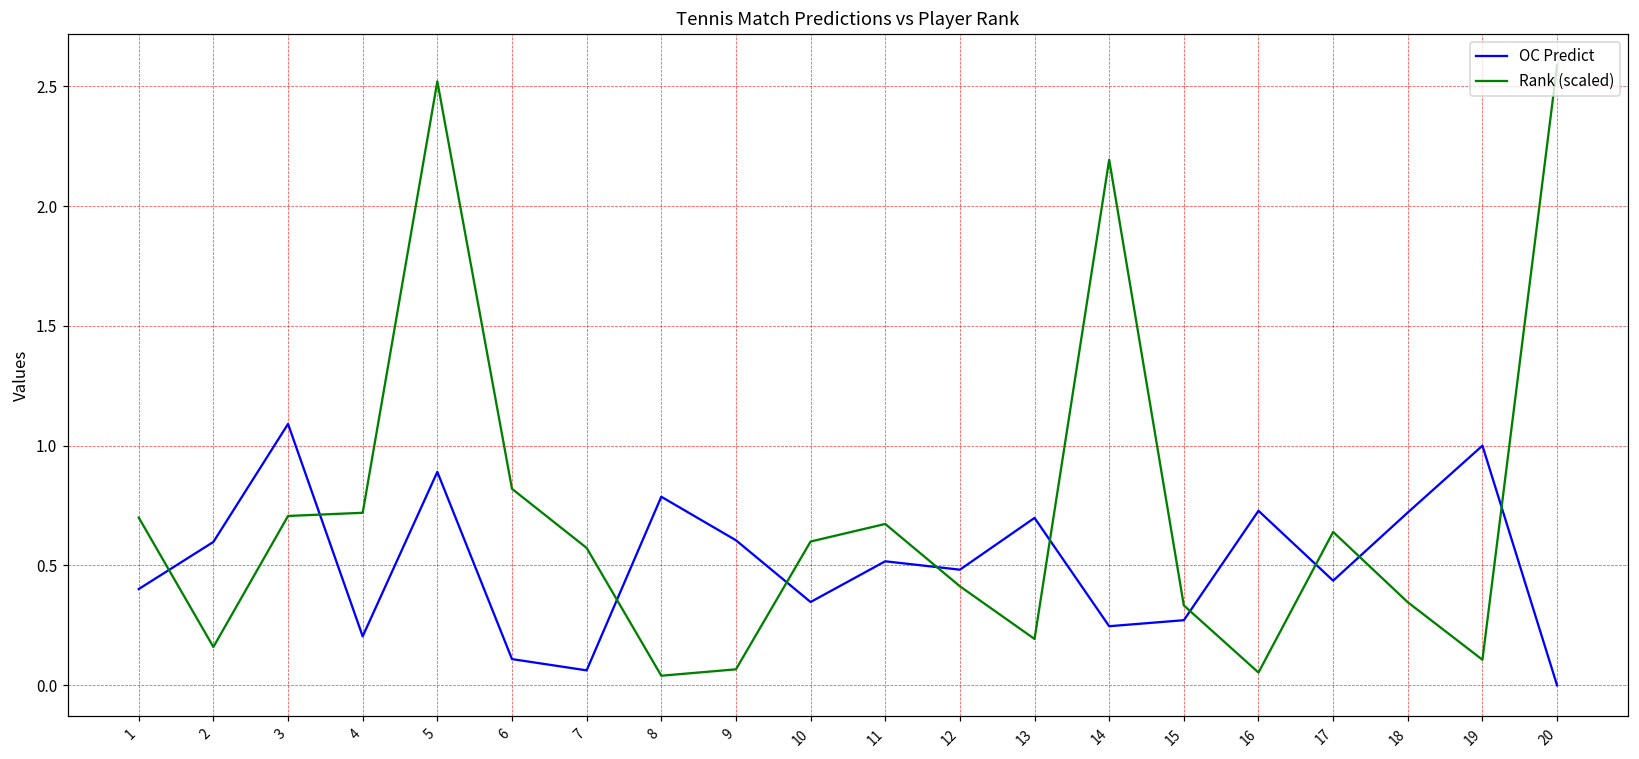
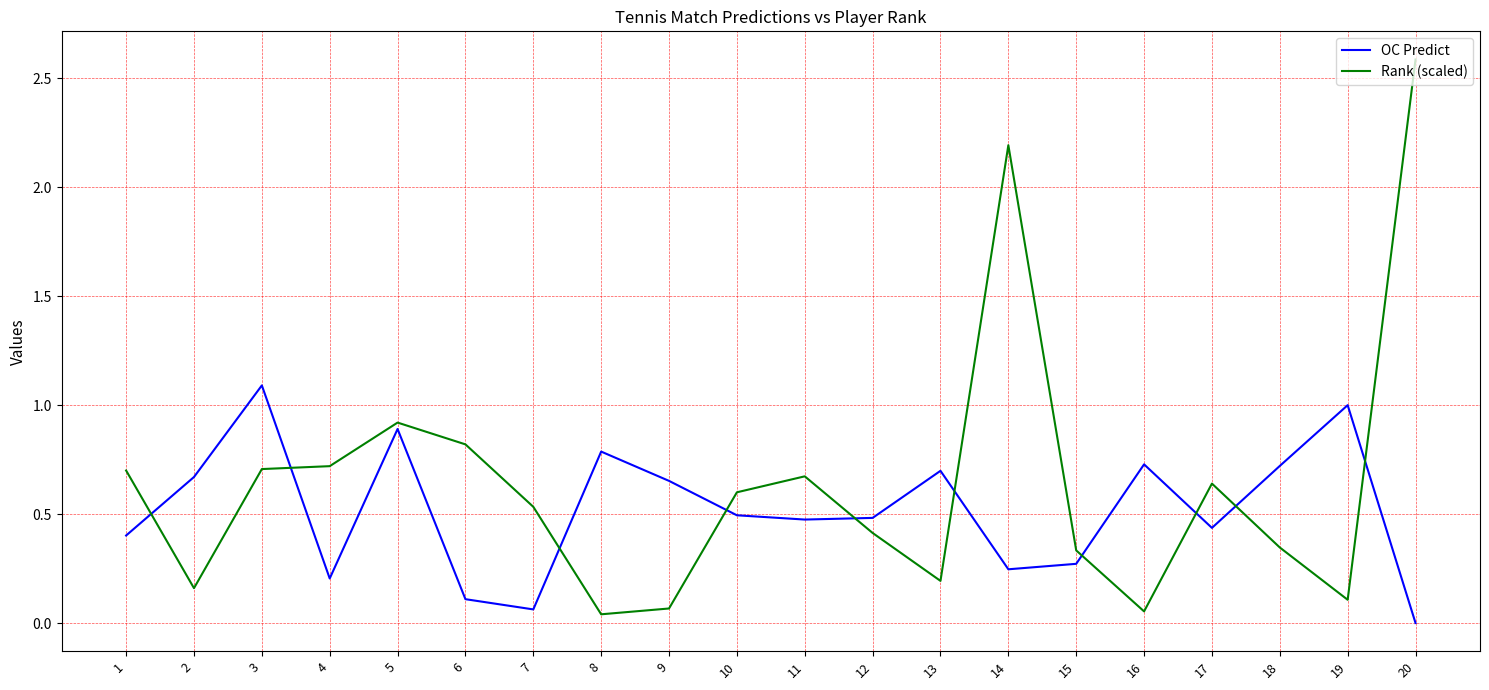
  {
    "OC Predict": {
      "1": 0.40,
-     "2": 0.60,
+     "2": 0.67,
      "3": 1.09,
      "4": 0.20,
      "5": 0.89,
      "6": 0.11,
      "7": 0.06,
      "8": 0.79,
-     "9": 0.61,
-     "10": 0.35,
-     "11": 0.52,
+     "9": 0.65,
+     "10": 0.49,
+     "11": 0.47,
      "12": 0.48,
      "13": 0.70,
      "14": 0.25,
      "15": 0.27,
      "16": 0.73,
      "17": 0.44,
      "18": 0.72,
      "19": 1.00,
      "20": 0.00
    },
    "Rank (scaled)": {
      "1": 0.70,
      "2": 0.16,
      "3": 0.71,
      "4": 0.72,
-     "5": 2.52,
+     "5": 0.92,
      "6": 0.82,
-     "7": 0.57,
+     "7": 0.53,
      "8": 0.04,
      "9": 0.07,
      "10": 0.60,
      "11": 0.67,
      "12": 0.41,
      "13": 0.19,
      "14": 2.19,
      "15": 0.33,
      "16": 0.05,
      "17": 0.64,
      "18": 0.35,
      "19": 0.11
    }
  }
